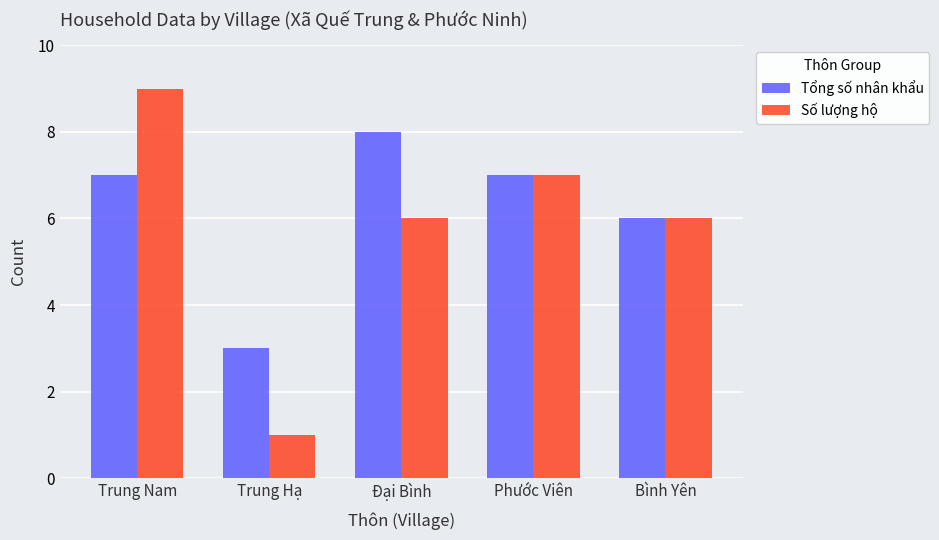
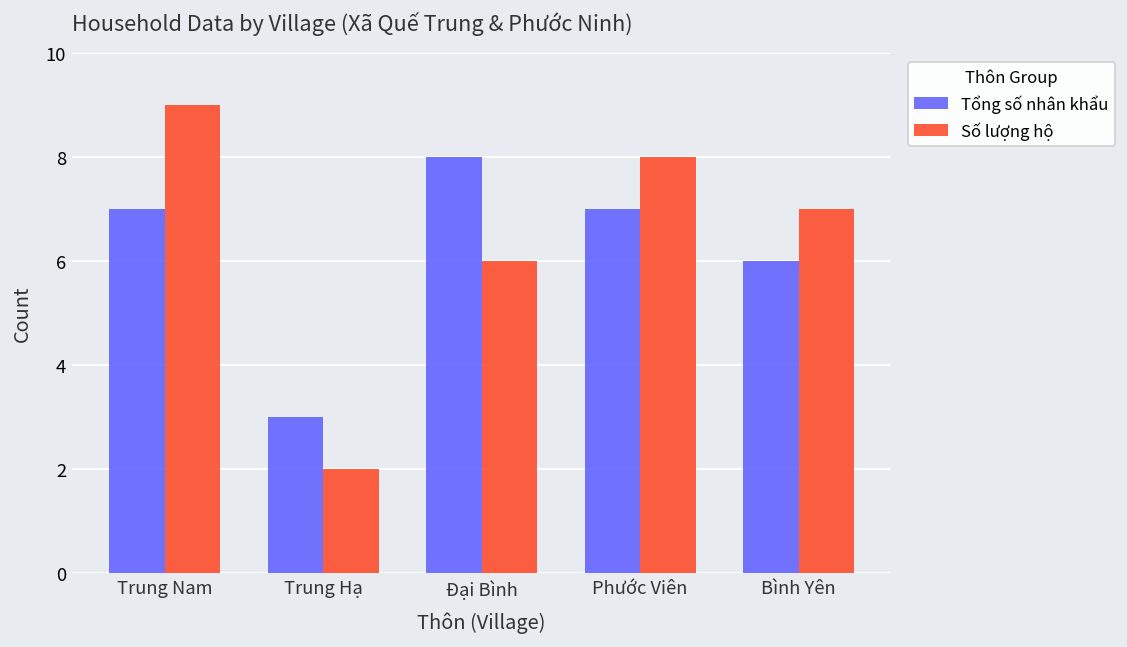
  {
    "Tổng số nhân khẩu": {
      "Trung Nam": 7,
      "Trung Hạ": 3,
      "Đại Bình": 8,
      "Phước Viên": 7,
      "Bình Yên": 6
    },
    "Số lượng hộ": {
      "Trung Nam": 9,
-     "Trung Hạ": 1,
+     "Trung Hạ": 2,
      "Đại Bình": 6,
-     "Phước Viên": 7,
-     "Bình Yên": 6
+     "Phước Viên": 8,
+     "Bình Yên": 7
    }
  }
